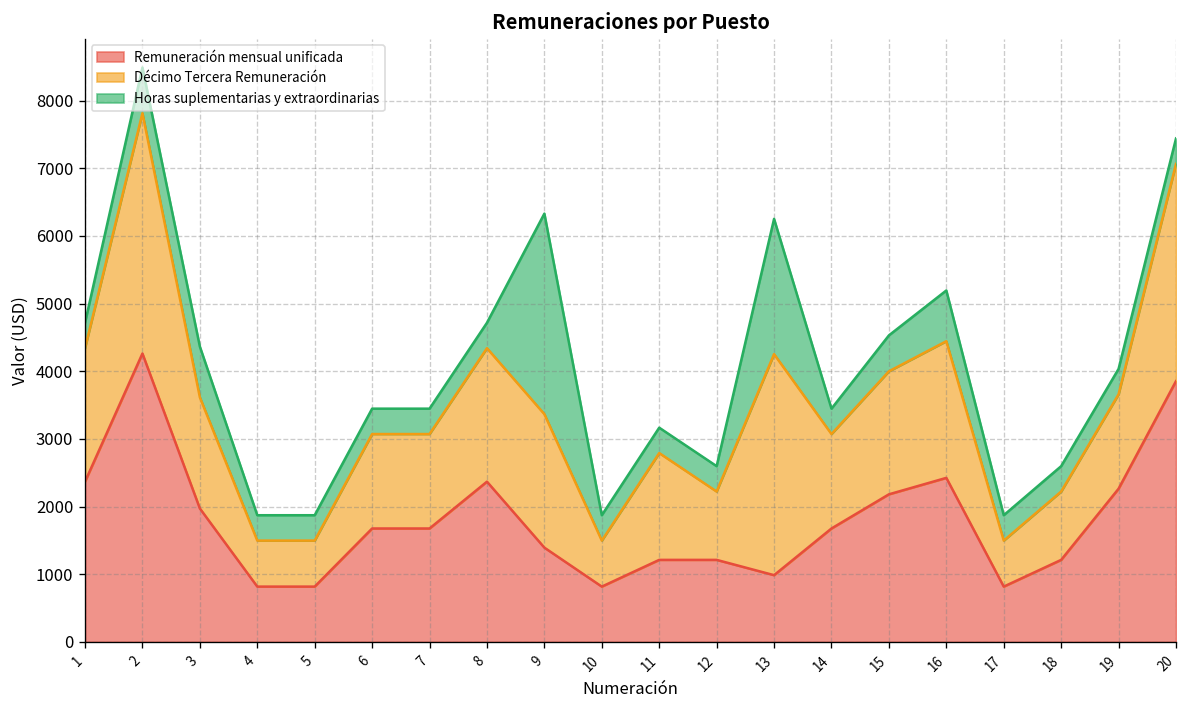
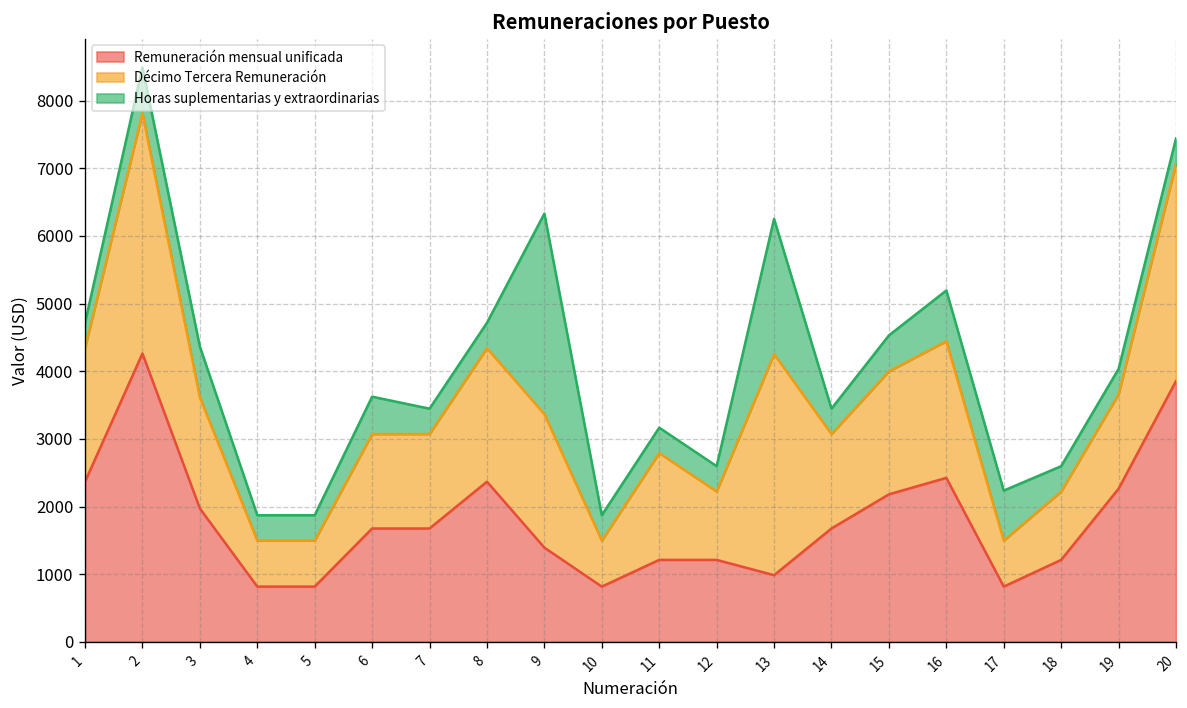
  {
    "Remuneración mensual unificada": {
      "1": 2400,
      "2": 4300,
      "3": 2000,
      "4": 800,
      "5": 800,
      "6": 1700,
      "7": 1700,
      "8": 2400,
      "9": 1400,
      "10": 800,
      "11": 1200,
      "12": 1200,
      "13": 1000,
      "14": 1700,
      "15": 2200,
      "16": 2400,
      "17": 800,
      "18": 1200,
      "19": 2300,
      "20": 3900
    },
    "Décimo Tercera Remuneración": {
      "1": 2000,
      "2": 3600,
      "3": 1600,
      "4": 700,
      "5": 700,
      "6": 1400,
      "7": 1400,
      "8": 2000,
      "9": 2000,
      "10": 700,
      "11": 1600,
      "12": 1000,
      "13": 3300,
      "14": 1400,
      "15": 1800,
      "16": 2000,
      "17": 700,
      "18": 1000,
      "19": 1400,
      "20": 3200
    },
    "Horas suplementarias y extraordinarias": {
      "1": 400,
      "3": 800,
      "4": 400,
      "5": 400,
-     "6": 400,
+     "6": 600,
      "7": 400,
      "8": 400,
      "9": 3000,
      "10": 400,
      "11": 400,
      "12": 400,
      "13": 2000,
      "14": 400,
      "15": 500,
      "16": 800,
-     "17": 400,
+     "17": 700,
      "18": 400,
      "19": 400,
      "20": 400
    }
  }
